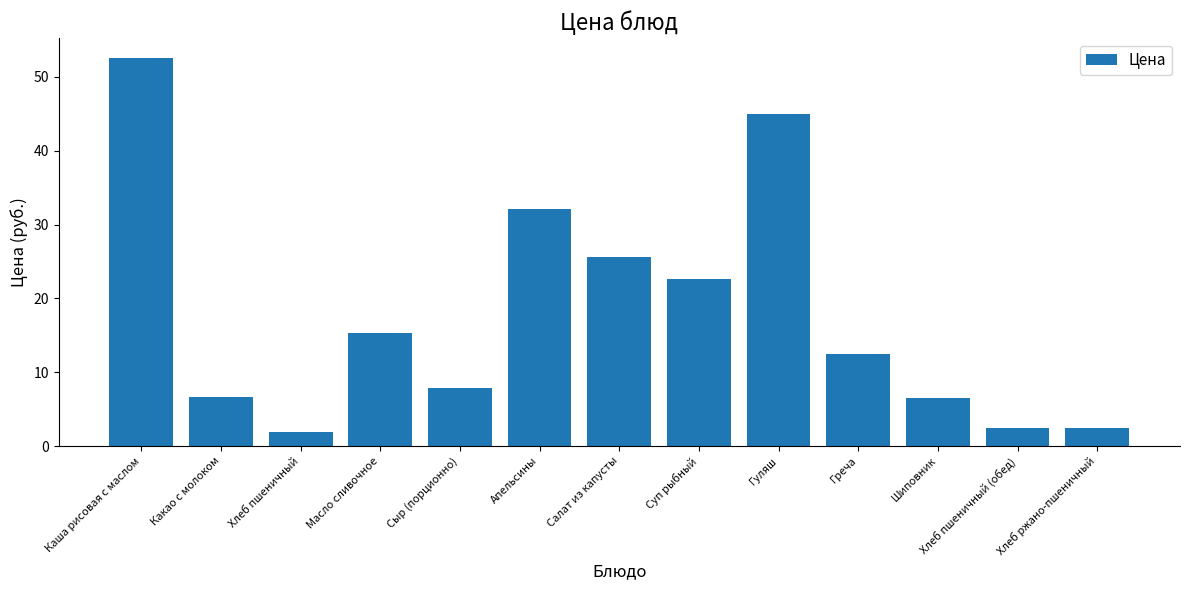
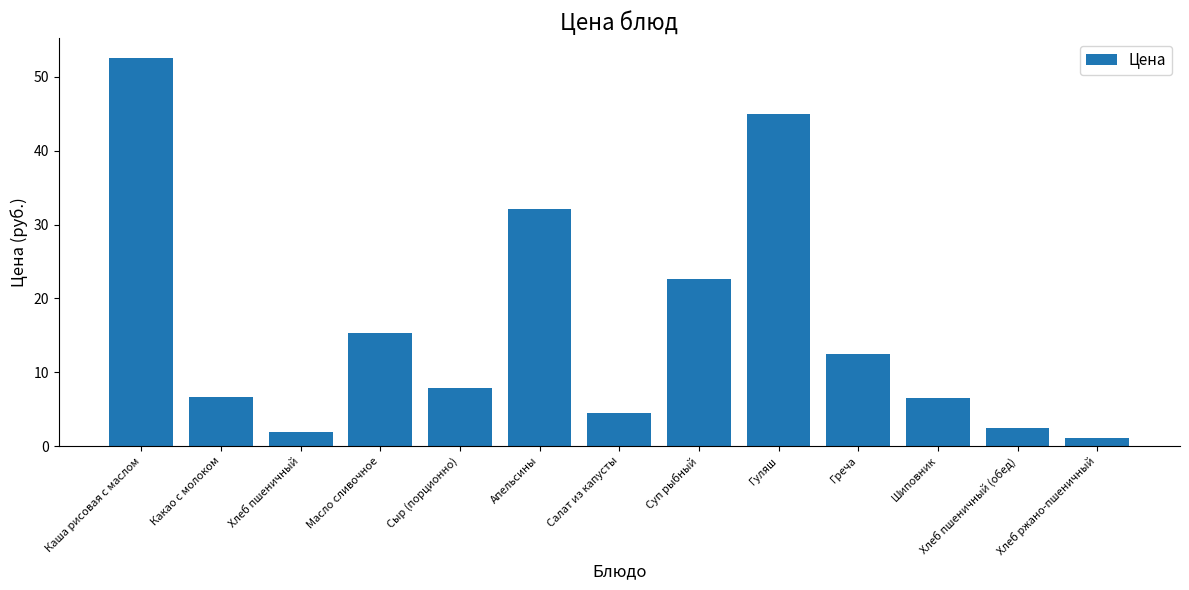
  {
    "Каша рисовая с маслом": 53,
    "Какао с молоком": 7,
    "Хлеб пшеничный": 2,
    "Масло сливочное": 15,
    "Сыр (порционно)": 8,
    "Апельсины": 32,
-   "Салат из капусты": 26,
+   "Салат из капусты": 5,
    "Суп рыбный": 23,
    "Гуляш": 45,
    "Греча": 12,
    "Шиповник": 7,
    "Хлеб пшеничный (обед)": 3,
-   "Хлеб ржано-пшеничный": 3
+   "Хлеб ржано-пшеничный": 1
  }
